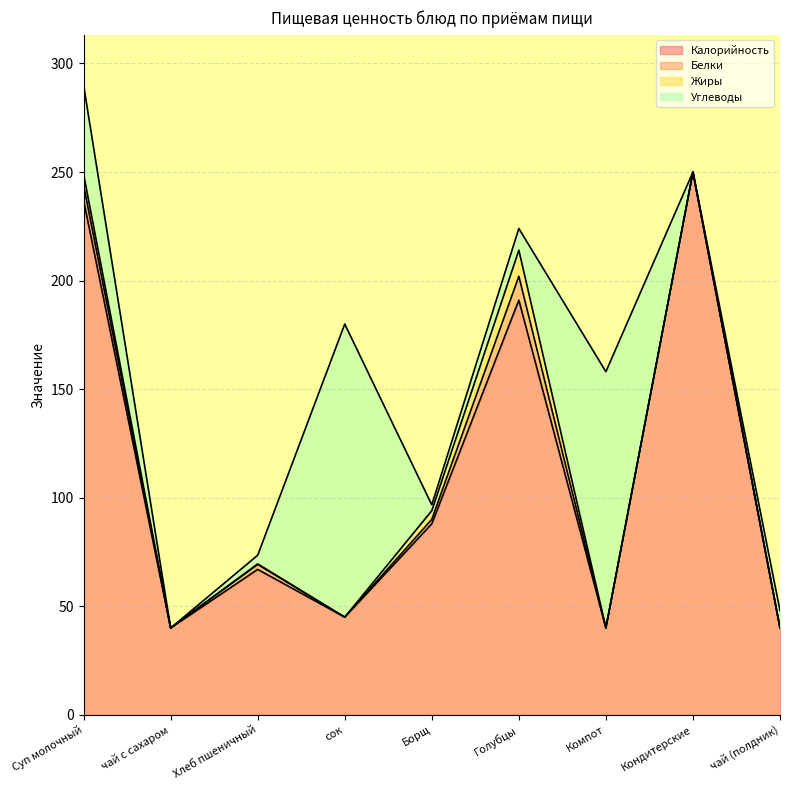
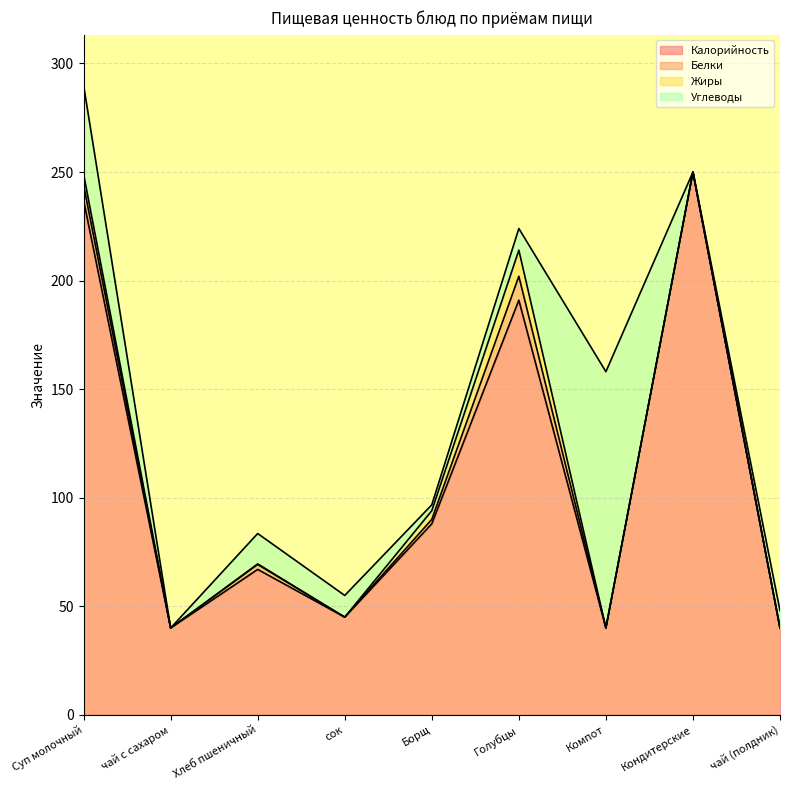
  {
    "Углеводы": {
      "Суп молочный": 41,
-     "Хлеб пшеничный": 4,
-     "сок": 135,
+     "Хлеб пшеничный": 14,
+     "сок": 10,
      "Борщ": 3,
      "Голубцы": 10,
      "Компот": 118,
      "чай (полдник)": 8
    }
  }
